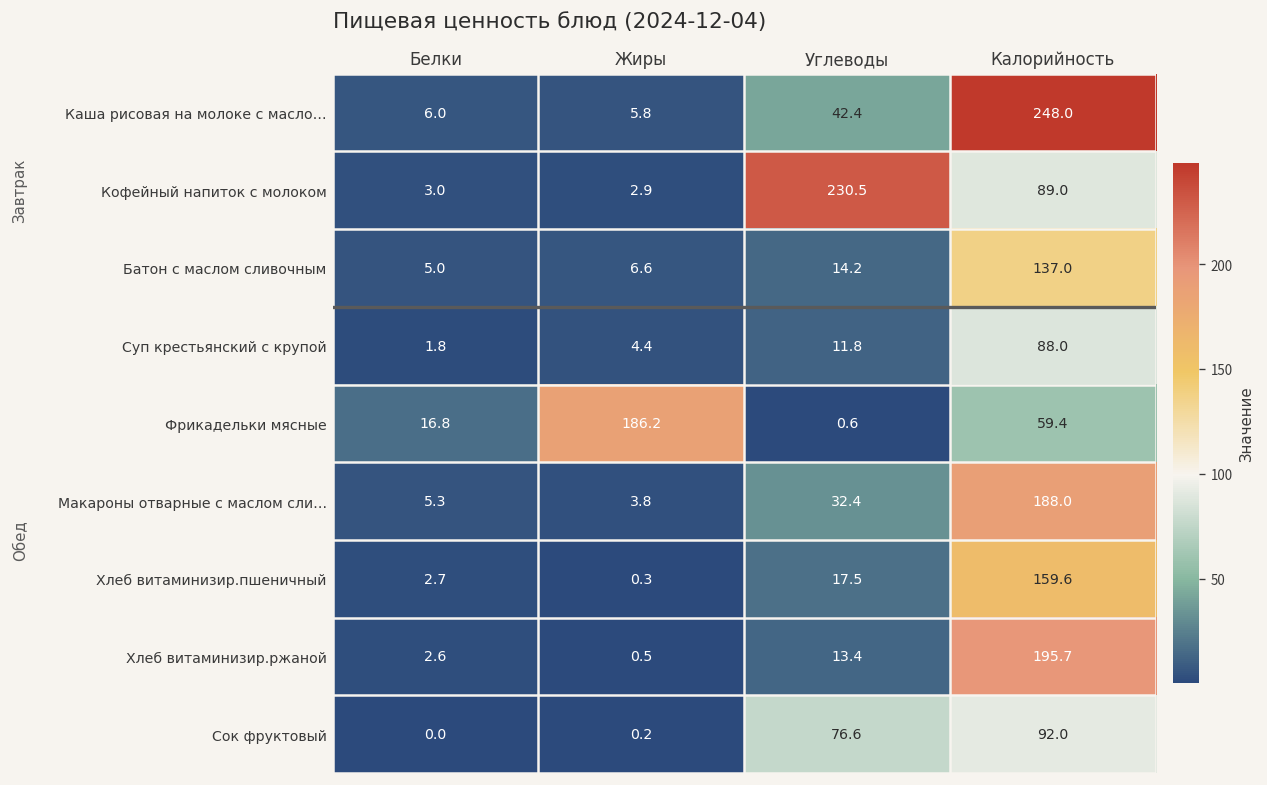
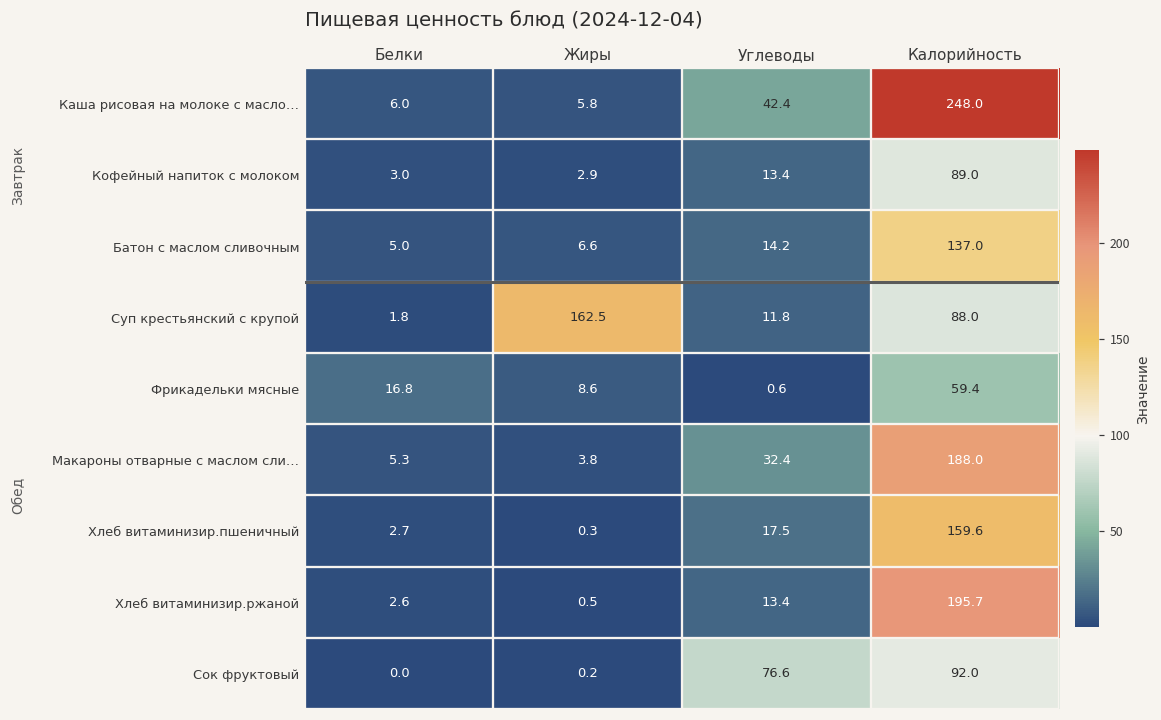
  {
    "Каша рисовая на молоке с масло…": {
      "Белки": 6.0,
      "Жиры": 5.8,
      "Углеводы": 42.4,
      "Калорийность": 248.0
    },
    "Кофейный напиток с молоком": {
      "Белки": 3.0,
      "Жиры": 2.9,
-     "Углеводы": 230.5,
+     "Углеводы": 13.4,
      "Калорийность": 89.0
    },
    "Батон с маслом сливочным": {
      "Белки": 5.0,
      "Жиры": 6.6,
      "Углеводы": 14.2,
      "Калорийность": 137.0
    },
    "Суп крестьянский с крупой": {
      "Белки": 1.8,
-     "Жиры": 4.4,
+     "Жиры": 162.5,
      "Углеводы": 11.8,
      "Калорийность": 88.0
    },
    "Фрикадельки мясные": {
      "Белки": 16.8,
-     "Жиры": 186.2,
+     "Жиры": 8.6,
      "Углеводы": 0.6,
      "Калорийность": 59.4
    },
    "Макароны отварные с маслом сли…": {
      "Белки": 5.3,
      "Жиры": 3.8,
      "Углеводы": 32.4,
      "Калорийность": 188.0
    },
    "Хлеб витаминизир.пшеничный": {
      "Белки": 2.7,
      "Жиры": 0.3,
      "Углеводы": 17.5,
      "Калорийность": 159.6
    },
    "Хлеб витаминизир.ржаной": {
      "Белки": 2.6,
      "Жиры": 0.5,
      "Углеводы": 13.4,
      "Калорийность": 195.7
    },
    "Сок фруктовый": {
      "Белки": 0.0,
      "Жиры": 0.2,
      "Углеводы": 76.6,
      "Калорийность": 92.0
    }
  }
